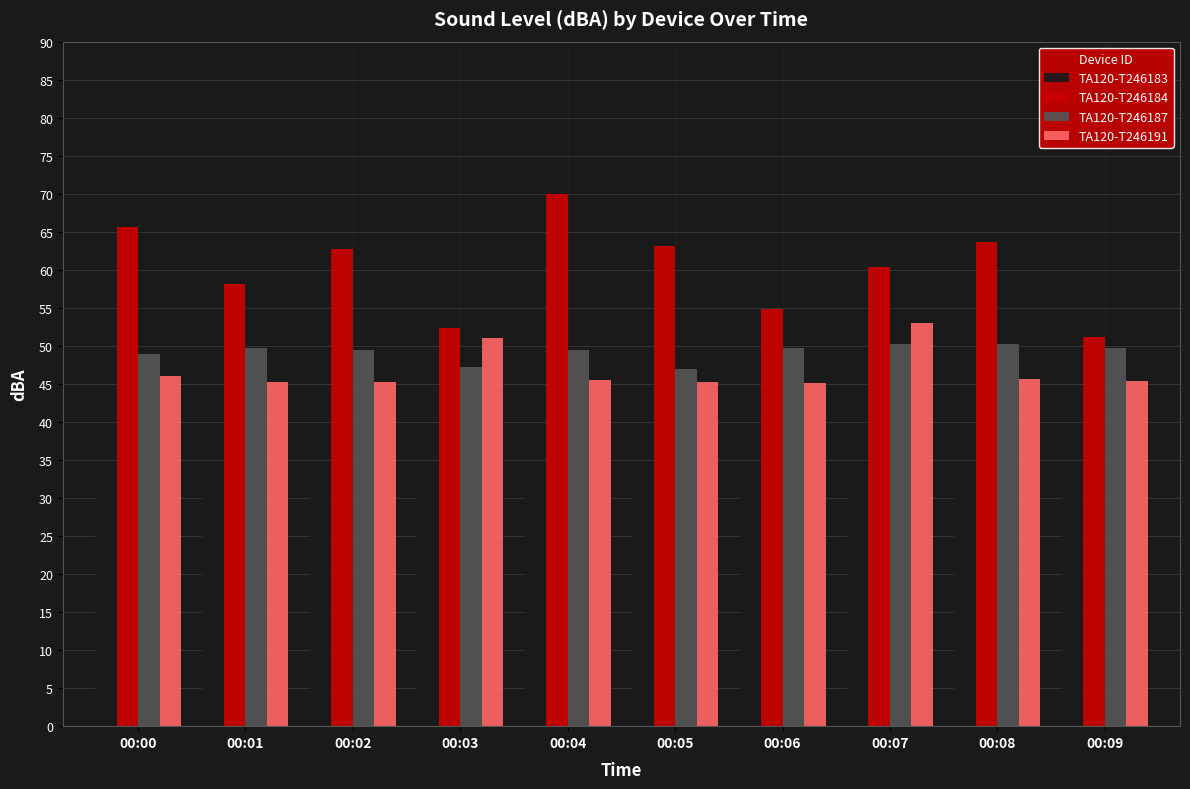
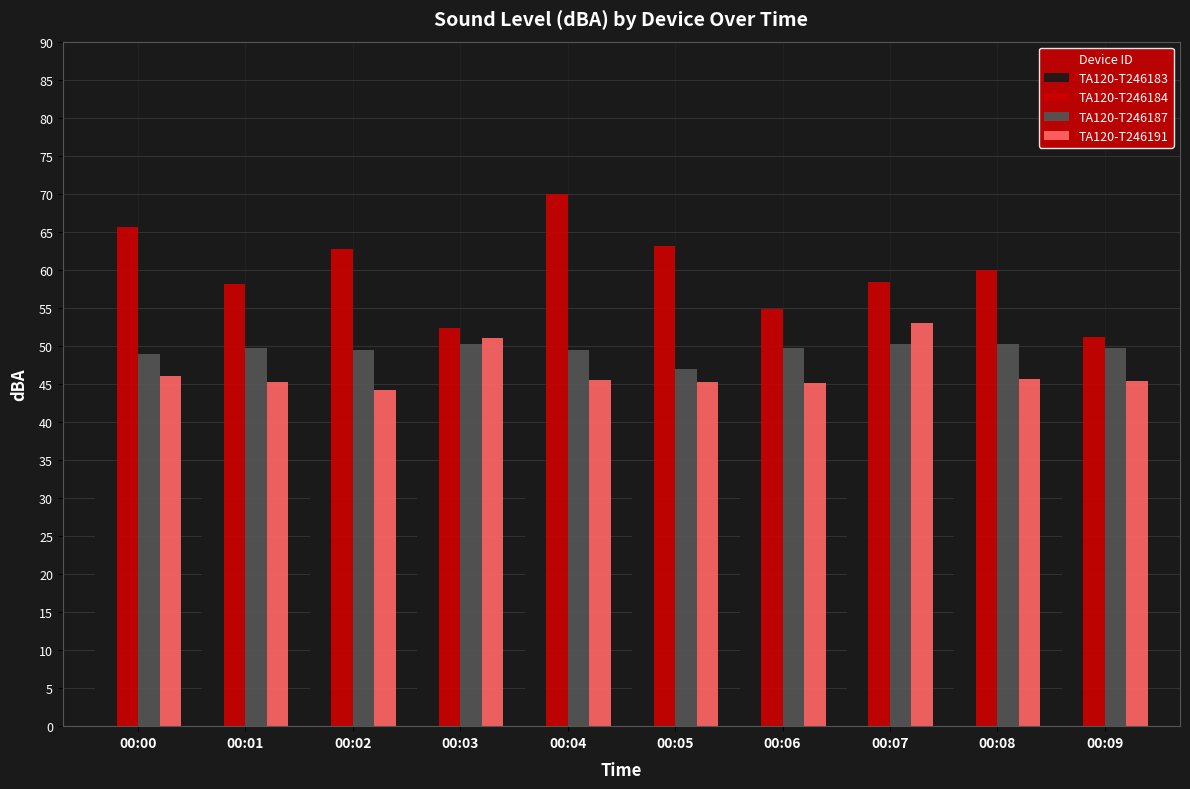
  {
    "TA120-T246183": {
      "00:00": 33,
      "00:01": 31,
      "00:02": 31,
      "00:03": 31,
      "00:04": 31,
      "00:05": 31,
      "00:06": 31,
      "00:07": 31,
      "00:08": 33,
      "00:09": 31
    },
    "TA120-T246184": {
      "00:00": 66,
      "00:01": 58,
      "00:02": 63,
      "00:03": 52,
      "00:04": 70,
      "00:05": 63,
      "00:06": 55,
-     "00:07": 60,
-     "00:08": 64,
+     "00:07": 58,
+     "00:08": 60,
      "00:09": 51
    },
    "TA120-T246187": {
      "00:00": 49,
      "00:01": 50,
      "00:02": 50,
-     "00:03": 47,
+     "00:03": 50,
      "00:04": 49,
      "00:05": 47,
      "00:06": 50,
      "00:07": 50,
      "00:08": 50,
      "00:09": 50
    },
    "TA120-T246191": {
      "00:00": 46,
      "00:01": 45,
-     "00:02": 45,
+     "00:02": 44,
      "00:03": 51,
      "00:04": 46,
      "00:05": 45,
      "00:06": 45,
      "00:07": 53,
      "00:08": 46,
      "00:09": 45
    }
  }
